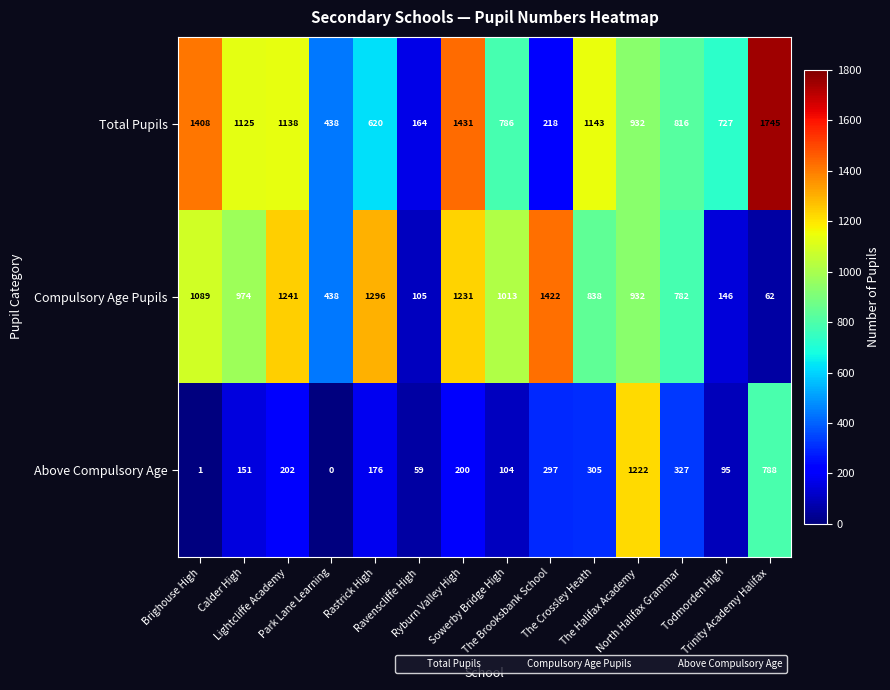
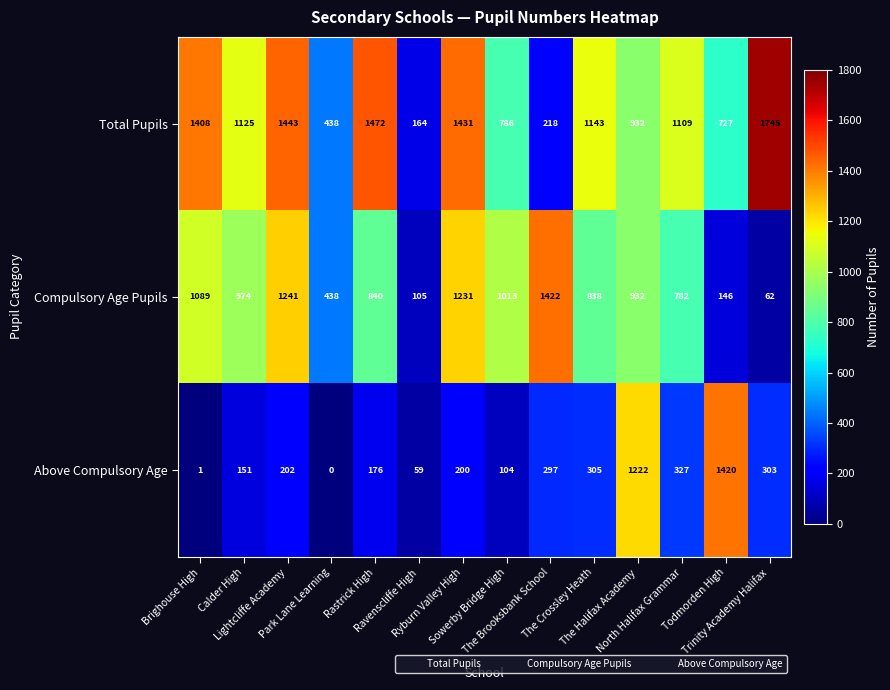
  {
    "Total Pupils": {
-     "Lightcliffe Academy": 1138,
-     "Rastrick High": 620,
-     "North Halifax Grammar": 816
+     "Lightcliffe Academy": 1443,
+     "Rastrick High": 1472,
+     "North Halifax Grammar": 1109
    },
    "Compulsory Age Pupils": {
-     "Rastrick High": 1296
+     "Rastrick High": 840
    },
    "Above Compulsory Age": {
-     "Todmorden High": 95,
-     "Trinity Academy Halifax": 788
+     "Todmorden High": 1420,
+     "Trinity Academy Halifax": 303
    }
  }
